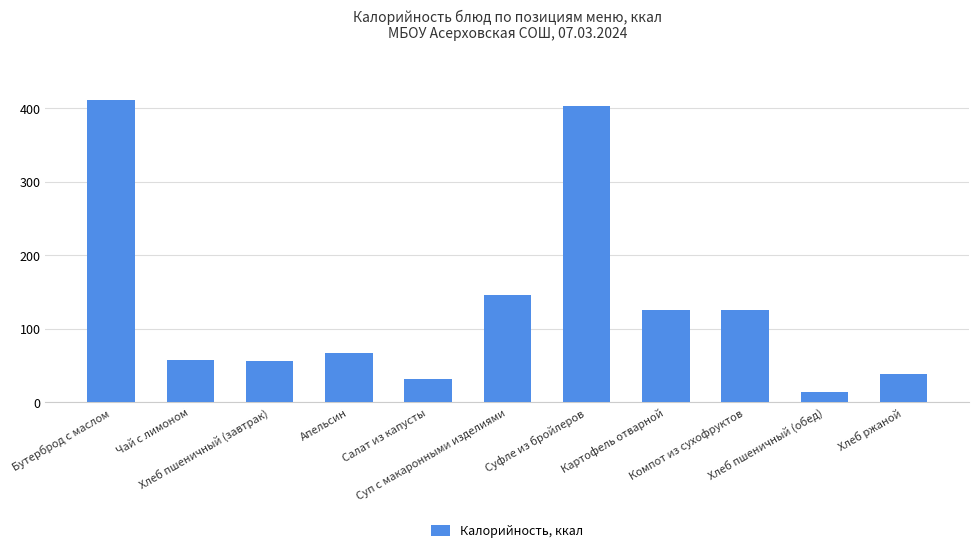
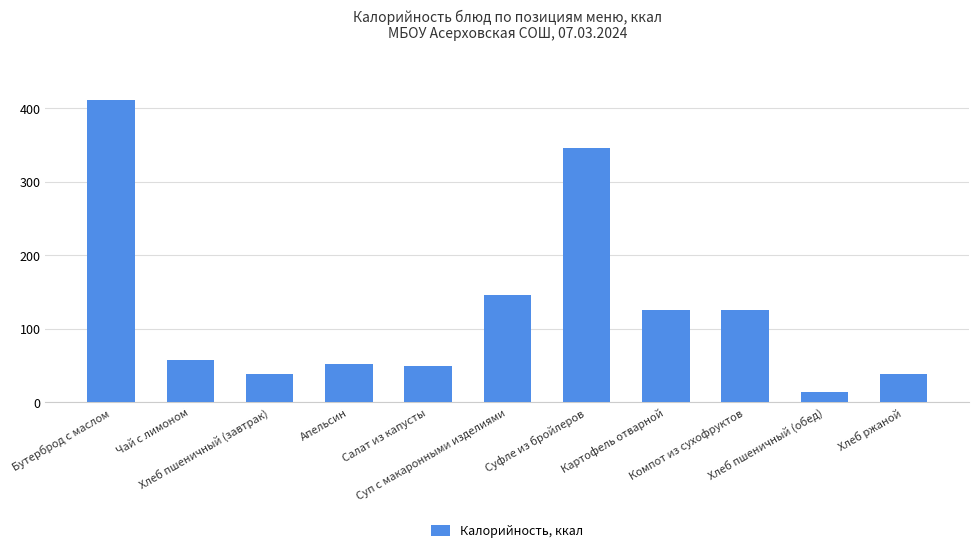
  {
    "Бутерброд с маслом": 410,
    "Чай с лимоном": 60,
-   "Хлеб пшеничный (завтрак)": 60,
-   "Апельсин": 70,
-   "Салат из капусты": 30,
+   "Хлеб пшеничный (завтрак)": 40,
+   "Апельсин": 50,
+   "Салат из капусты": 50,
    "Суп с макаронными изделиями": 150,
-   "Суфле из бройлеров": 400,
+   "Суфле из бройлеров": 350,
    "Картофель отварной": 130,
    "Компот из сухофруктов": 130,
    "Хлеб пшеничный (обед)": 10,
    "Хлеб ржаной": 40
  }
